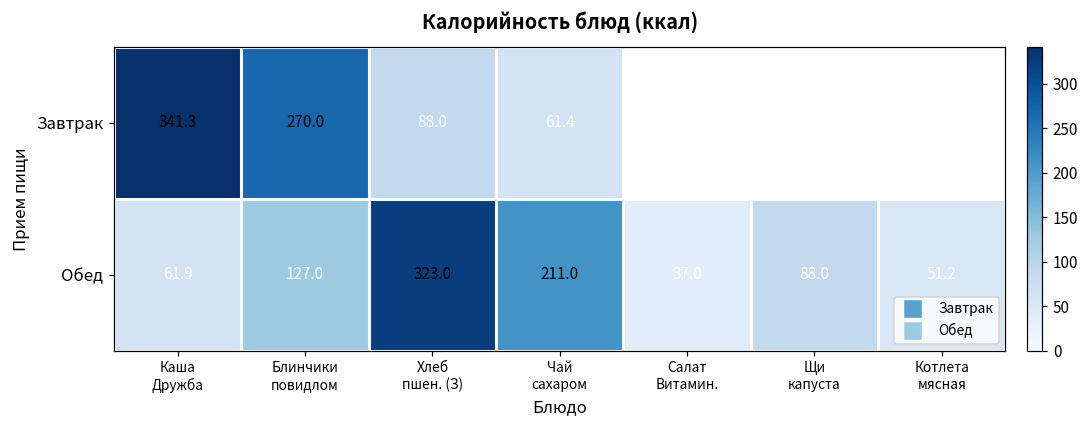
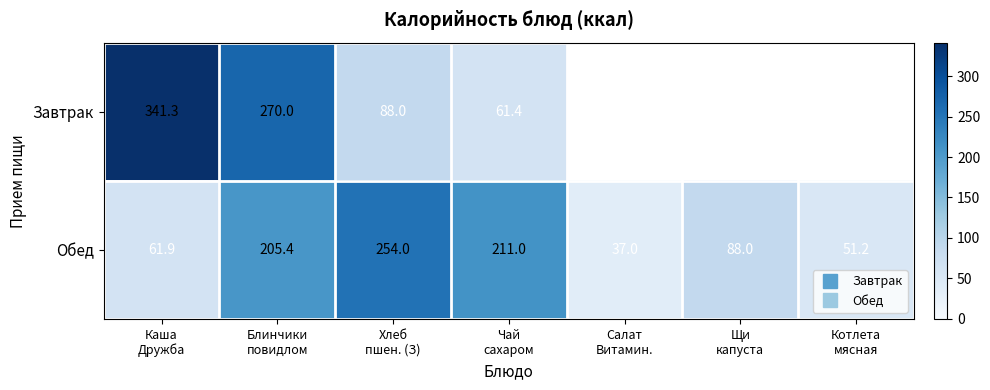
  {
    "Завтрак": {
      "Каша Дружба": 341.3,
      "Блинчики повидлом": 270.0,
      "Хлеб пшен. (З)": 88.0
    },
    "Обед": {
-     "Блинчики повидлом": 127.0,
-     "Хлеб пшен. (З)": 323.0,
+     "Блинчики повидлом": 205.4,
+     "Хлеб пшен. (З)": 254.0,
      "Чай сахаром": 211.0,
      "Щи капуста": 88.0
    }
  }
